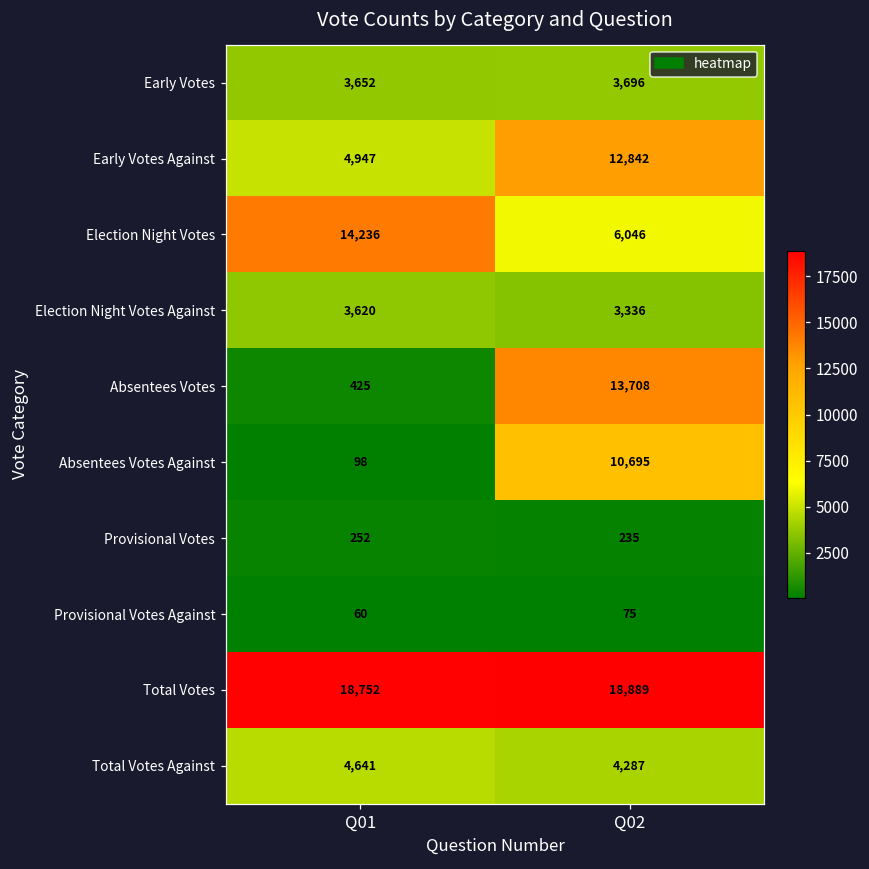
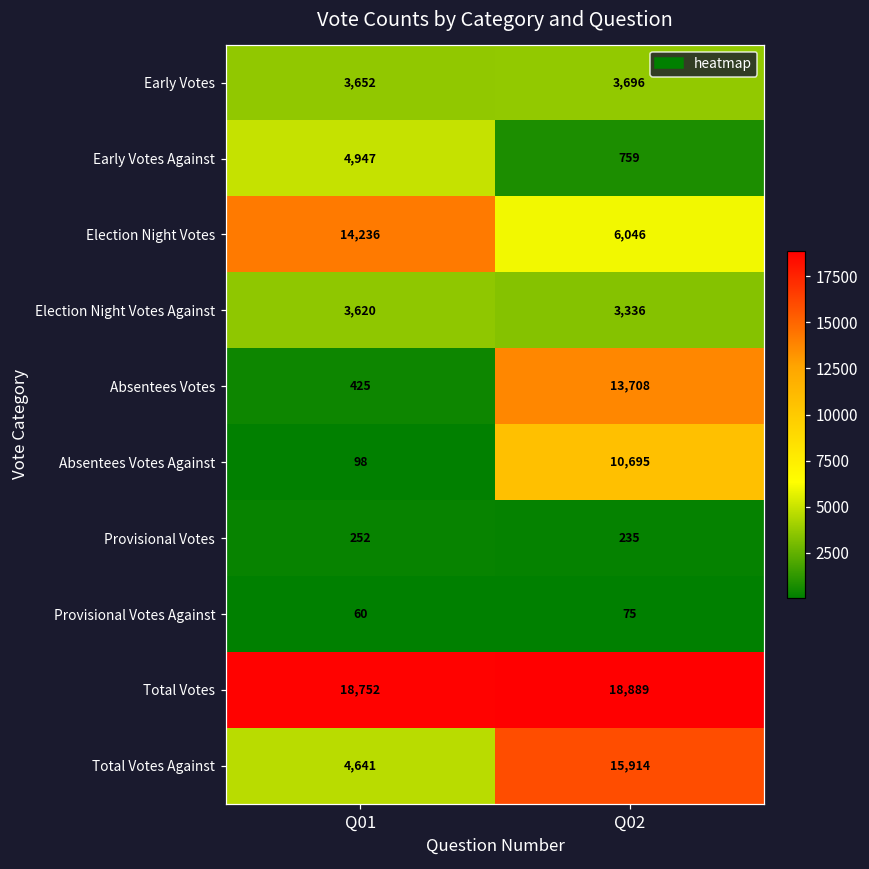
  {
    "Early Votes": {
      "Q01": "3,652",
      "Q02": "3,696"
    },
    "Early Votes Against": {
      "Q01": "4,947",
-     "Q02": "12,842"
+     "Q02": "759"
    },
    "Election Night Votes": {
      "Q01": "14,236",
      "Q02": "6,046"
    },
    "Election Night Votes Against": {
      "Q01": "3,620",
      "Q02": "3,336"
    },
    "Absentees Votes": {
      "Q01": "425",
      "Q02": "13,708"
    },
    "Absentees Votes Against": {
      "Q01": "98",
      "Q02": "10,695"
    },
    "Provisional Votes": {
      "Q01": "252",
      "Q02": "235"
    },
    "Provisional Votes Against": {
      "Q01": "60",
      "Q02": "75"
    },
    "Total Votes": {
      "Q01": "18,752",
      "Q02": "18,889"
    },
    "Total Votes Against": {
      "Q01": "4,641",
-     "Q02": "4,287"
+     "Q02": "15,914"
    }
  }
